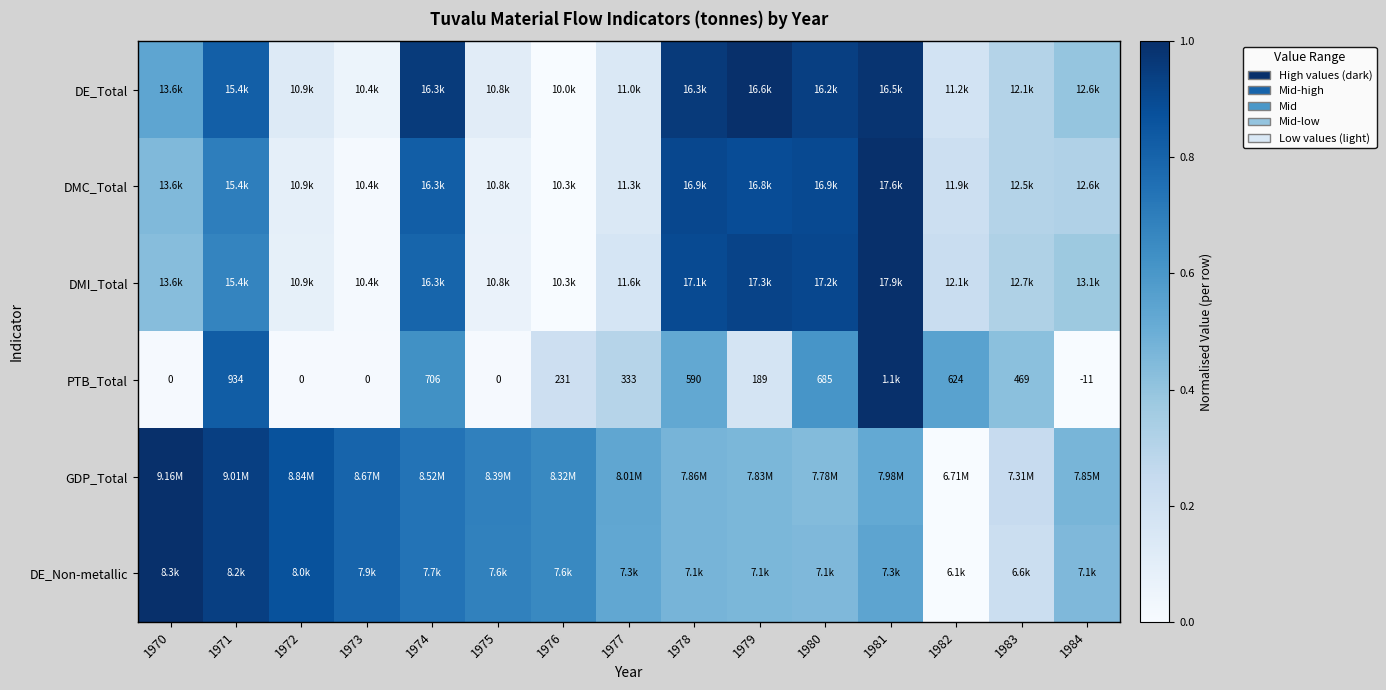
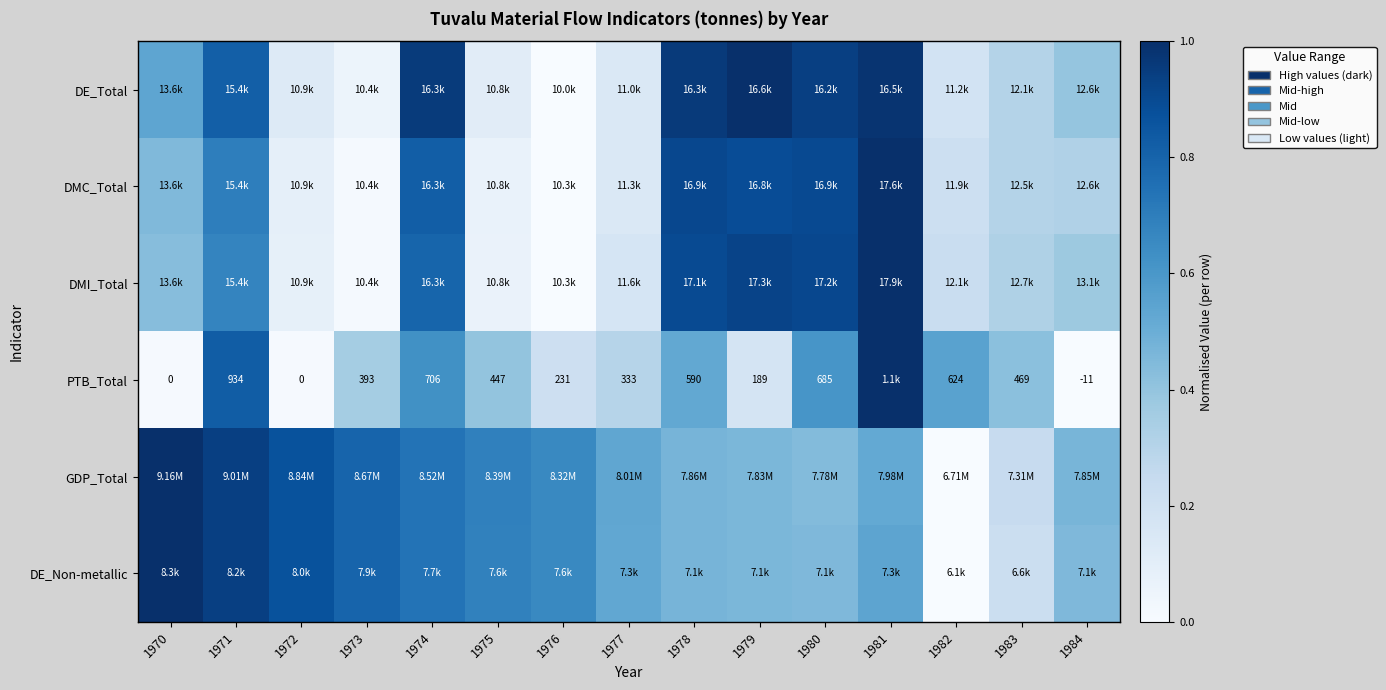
  {
    "DE_Total": {
      "1970": "13.6k",
      "1971": "15.4k",
      "1972": "10.9k",
      "1973": "10.4k",
      "1974": "16.3k",
      "1975": "10.8k",
      "1976": "10.0k",
      "1977": "11.0k",
      "1978": "16.3k",
      "1979": "16.6k",
      "1980": "16.2k",
      "1981": "16.5k",
      "1982": "11.2k",
      "1983": "12.1k",
      "1984": "12.6k"
    },
    "DMC_Total": {
      "1970": "13.6k",
      "1971": "15.4k",
      "1972": "10.9k",
      "1973": "10.4k",
      "1974": "16.3k",
      "1975": "10.8k",
      "1976": "10.3k",
      "1977": "11.3k",
      "1978": "16.9k",
      "1979": "16.8k",
      "1980": "16.9k",
      "1981": "17.6k",
      "1982": "11.9k",
      "1983": "12.5k",
      "1984": "12.6k"
    },
    "DMI_Total": {
      "1970": "13.6k",
      "1971": "15.4k",
      "1972": "10.9k",
      "1973": "10.4k",
      "1974": "16.3k",
      "1975": "10.8k",
      "1976": "10.3k",
      "1977": "11.6k",
      "1978": "17.1k",
      "1979": "17.3k",
      "1980": "17.2k",
      "1981": "17.9k",
      "1982": "12.1k",
      "1983": "12.7k",
      "1984": "13.1k"
    },
    "PTB_Total": {
      "1970": "0",
      "1971": "934",
      "1972": "0",
-     "1973": "0",
+     "1973": "393",
      "1974": "706",
-     "1975": "0",
+     "1975": "447",
      "1976": "231",
      "1977": "333",
      "1978": "590",
      "1979": "189",
      "1980": "685",
      "1981": "1.1k",
      "1982": "624",
      "1983": "469",
      "1984": "-11"
    },
    "GDP_Total": {
      "1970": "9.16M",
      "1971": "9.01M",
      "1972": "8.84M",
      "1973": "8.67M",
      "1974": "8.52M",
      "1975": "8.39M",
      "1976": "8.32M",
      "1977": "8.01M",
      "1978": "7.86M",
      "1979": "7.83M",
      "1980": "7.78M",
      "1981": "7.98M",
      "1982": "6.71M",
      "1983": "7.31M",
      "1984": "7.85M"
    },
    "DE_Non-metallic": {
      "1970": "8.3k",
      "1971": "8.2k",
      "1972": "8.0k",
      "1973": "7.9k",
      "1974": "7.7k",
      "1975": "7.6k",
      "1976": "7.6k",
      "1977": "7.3k",
      "1978": "7.1k",
      "1979": "7.1k",
      "1980": "7.1k",
      "1981": "7.3k",
      "1982": "6.1k",
      "1983": "6.6k",
      "1984": "7.1k"
    }
  }
